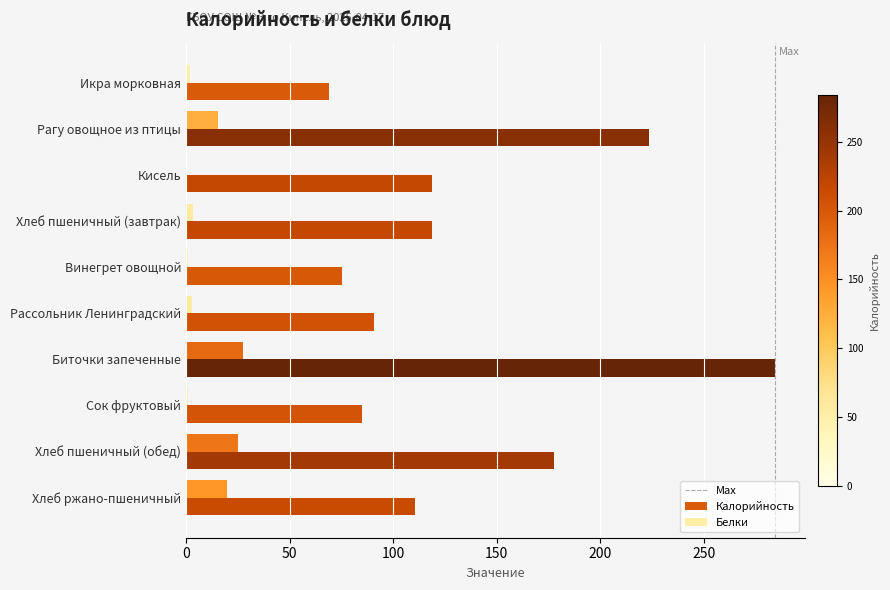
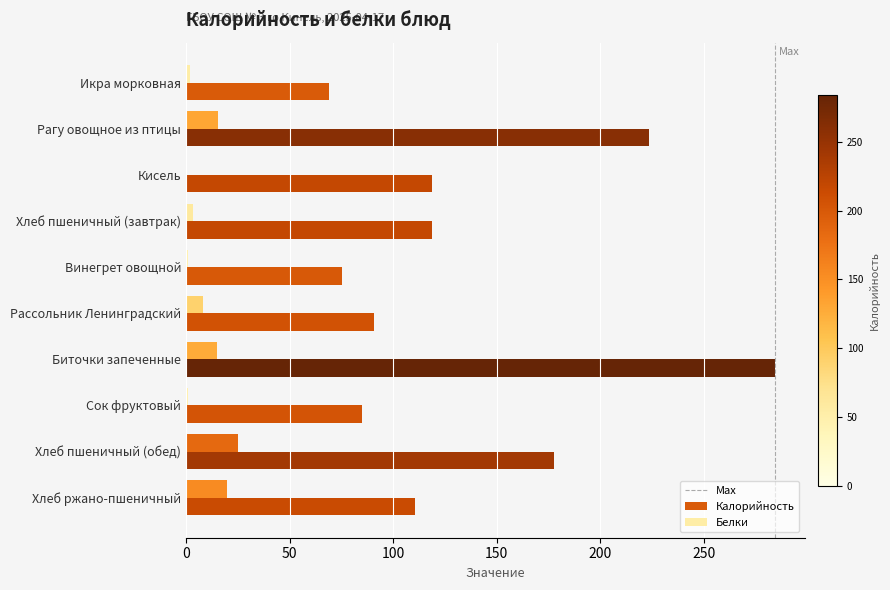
  {
    "Калорийность": {
      "Икра морковная": 69,
      "Рагу овощное из птицы": 223,
      "Кисель": 119,
      "Хлеб пшеничный (завтрак)": 118,
      "Винегрет овощной": 75,
      "Рассольник Ленинградский": 91,
      "Биточки запеченные": 284,
      "Сок фруктовый": 85,
      "Хлеб пшеничный (обед)": 177,
      "Хлеб ржано-пшеничный": 110
    },
    "Белки": {
      "Икра морковная": 2,
      "Рагу овощное из птицы": 16,
      "Кисель": 0,
      "Хлеб пшеничный (завтрак)": 3,
-     "Рассольник Ленинградский": 3,
-     "Биточки запеченные": 27,
+     "Рассольник Ленинградский": 8,
+     "Биточки запеченные": 15,
      "Хлеб пшеничный (обед)": 25,
      "Хлеб ржано-пшеничный": 20
    }
  }
